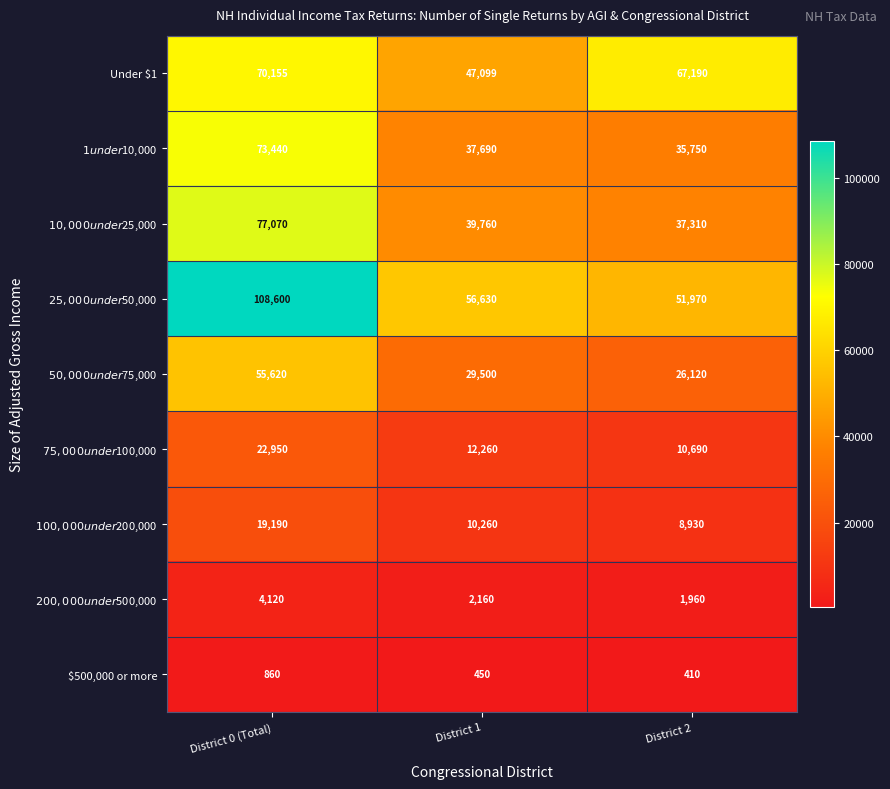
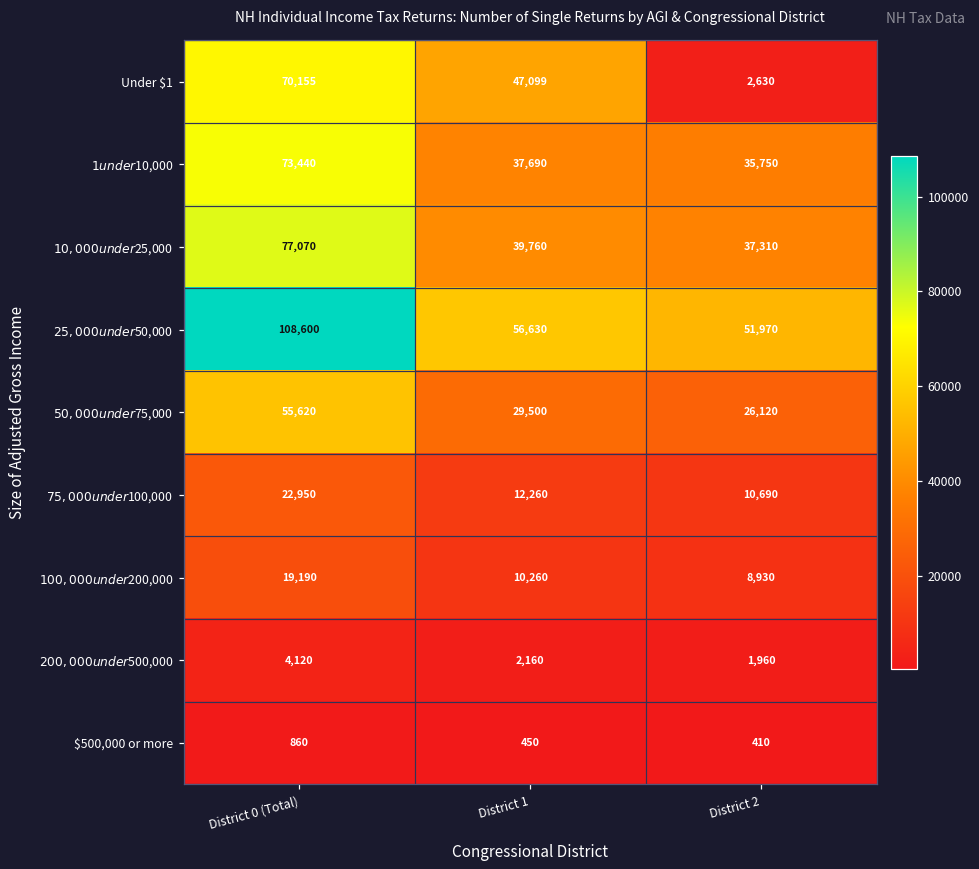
  {
    "Under $1": {
      "District 0 (Total)": "70,155",
      "District 1": "47,099",
-     "District 2": "67,190"
+     "District 2": "2,630"
    },
    "$500,000 or more": {
      "District 0 (Total)": "860",
      "District 1": "450",
      "District 2": "410"
    }
  }
